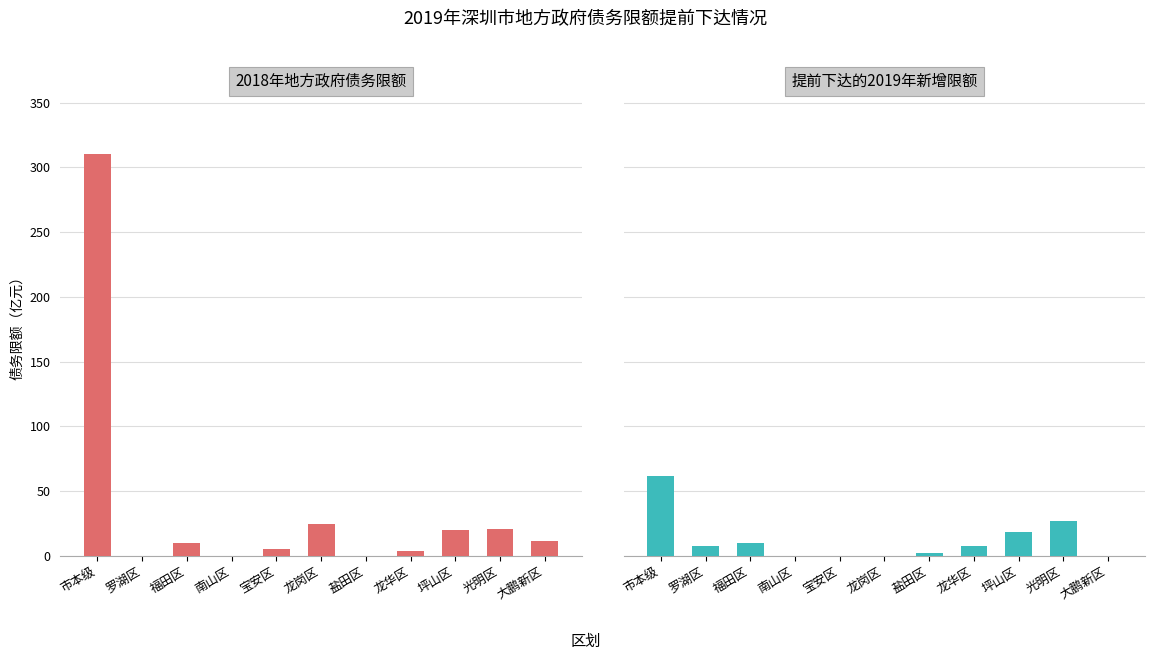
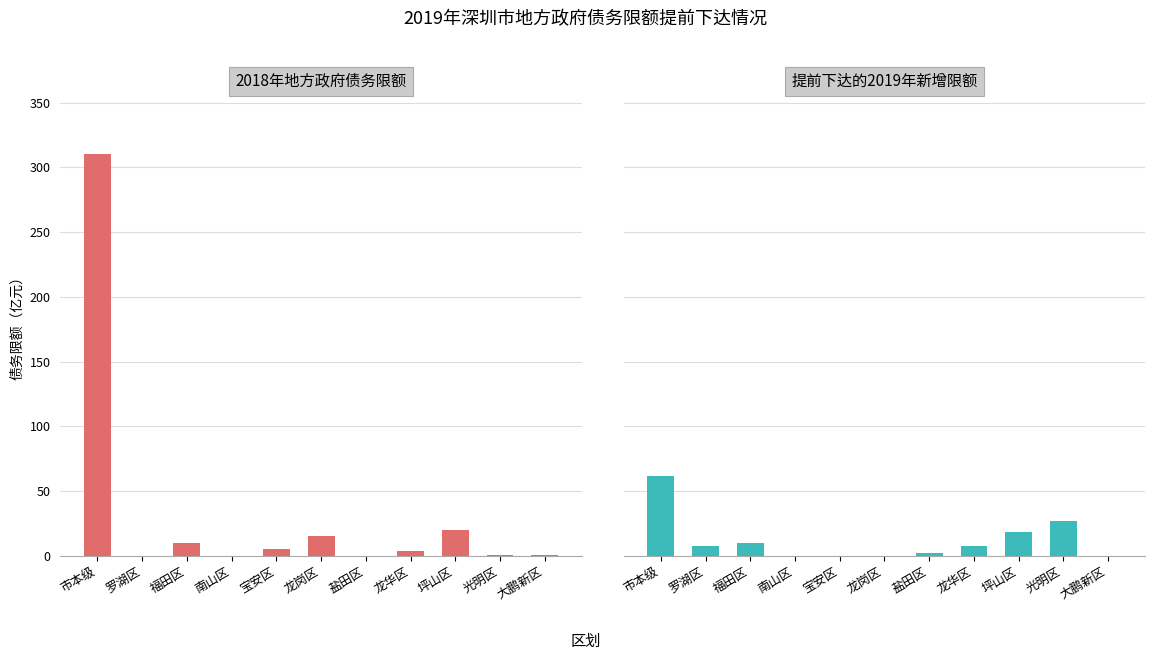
  {
    "2018年地方政府债务限额": {
      "市本级": 310,
      "罗湖区": 0,
      "福田区": 10,
      "南山区": 0,
      "宝安区": 6,
-     "龙岗区": 25,
+     "龙岗区": 16,
      "盐田区": 0,
      "龙华区": 4,
      "坪山区": 20,
-     "光明区": 21,
-     "大鹏新区": 12
+     "光明区": 1,
+     "大鹏新区": 1
    }
  }
